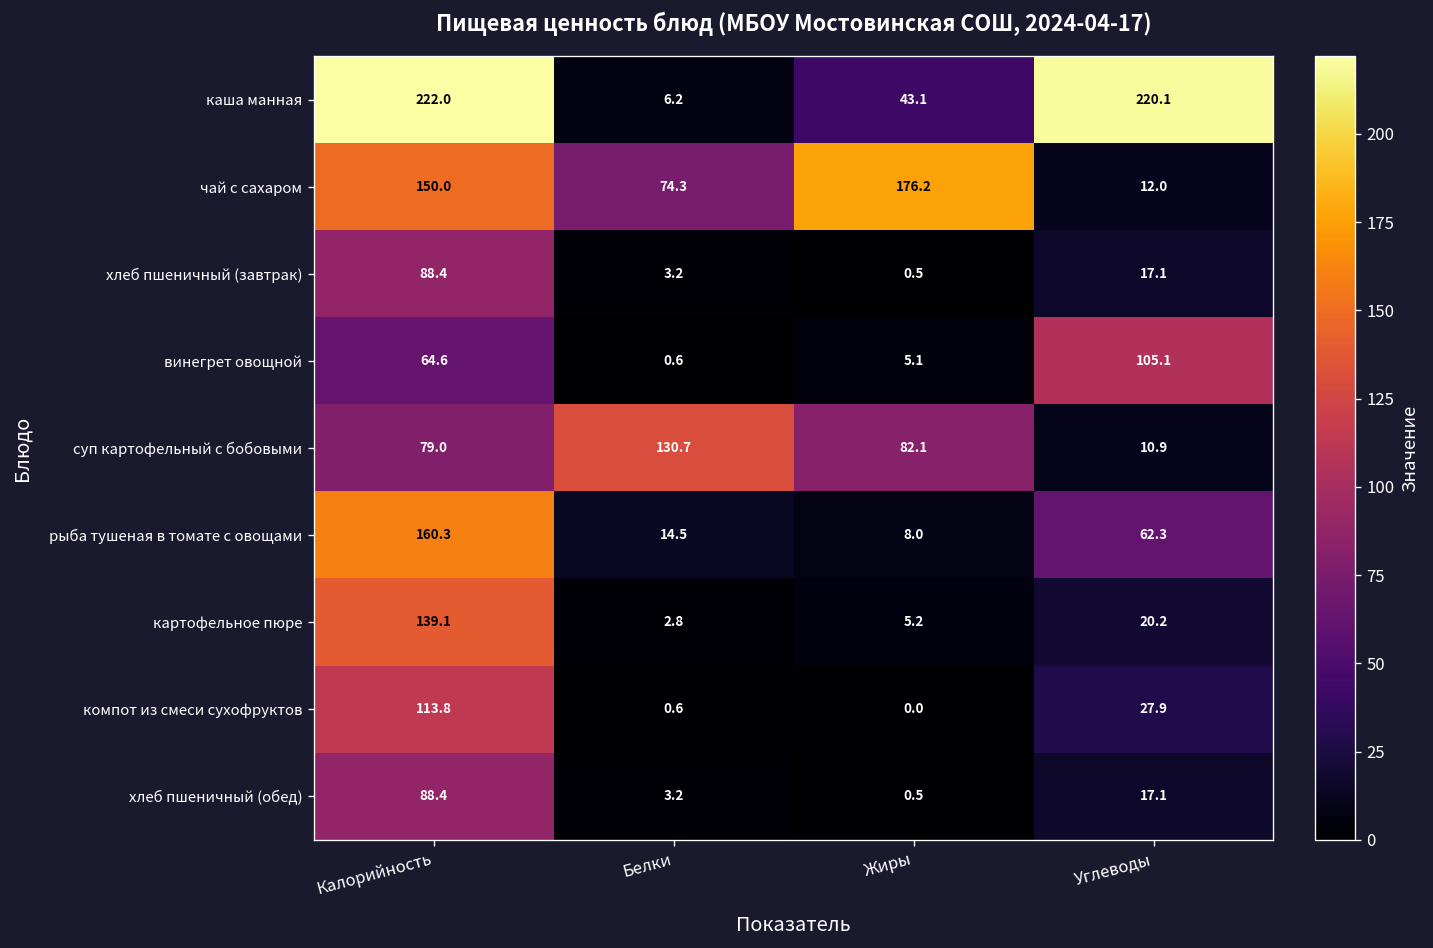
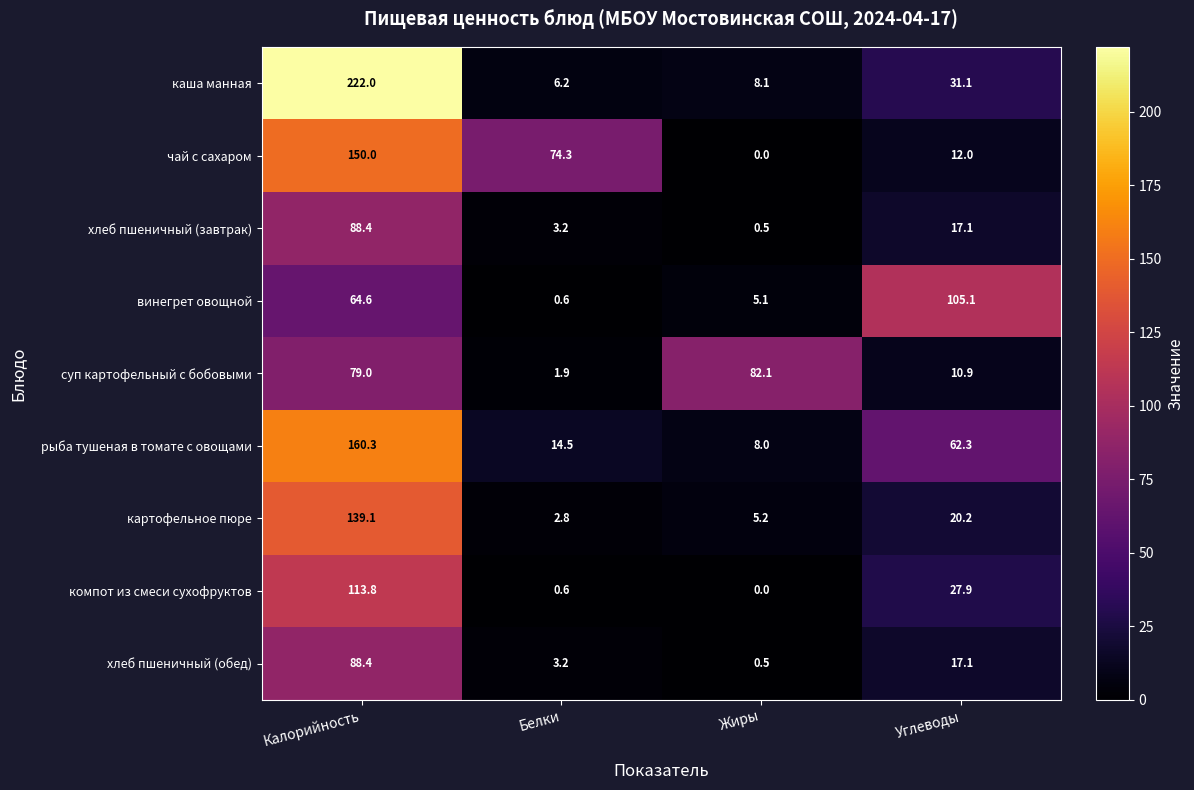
  {
    "каша манная": {
      "Калорийность": 222.0,
      "Белки": 6.2,
-     "Жиры": 43.1,
-     "Углеводы": 220.1
+     "Жиры": 8.1,
+     "Углеводы": 31.1
    },
    "чай с сахаром": {
      "Калорийность": 150.0,
      "Белки": 74.3,
-     "Жиры": 176.2,
+     "Жиры": 0.0,
      "Углеводы": 12.0
    },
    "хлеб пшеничный (завтрак)": {
      "Калорийность": 88.4,
      "Белки": 3.2,
      "Жиры": 0.5,
      "Углеводы": 17.1
    },
    "винегрет овощной": {
      "Калорийность": 64.6,
      "Белки": 0.6,
      "Жиры": 5.1,
      "Углеводы": 105.1
    },
    "суп картофельный с бобовыми": {
      "Калорийность": 79.0,
-     "Белки": 130.7,
+     "Белки": 1.9,
      "Жиры": 82.1,
      "Углеводы": 10.9
    },
    "рыба тушеная в томате с овощами": {
      "Калорийность": 160.3,
      "Белки": 14.5,
      "Жиры": 8.0,
      "Углеводы": 62.3
    },
    "картофельное пюре": {
      "Калорийность": 139.1,
      "Белки": 2.8,
      "Жиры": 5.2,
      "Углеводы": 20.2
    },
    "компот из смеси сухофруктов": {
      "Калорийность": 113.8,
      "Белки": 0.6,
      "Жиры": 0.0,
      "Углеводы": 27.9
    },
    "хлеб пшеничный (обед)": {
      "Калорийность": 88.4,
      "Белки": 3.2,
      "Жиры": 0.5,
      "Углеводы": 17.1
    }
  }
